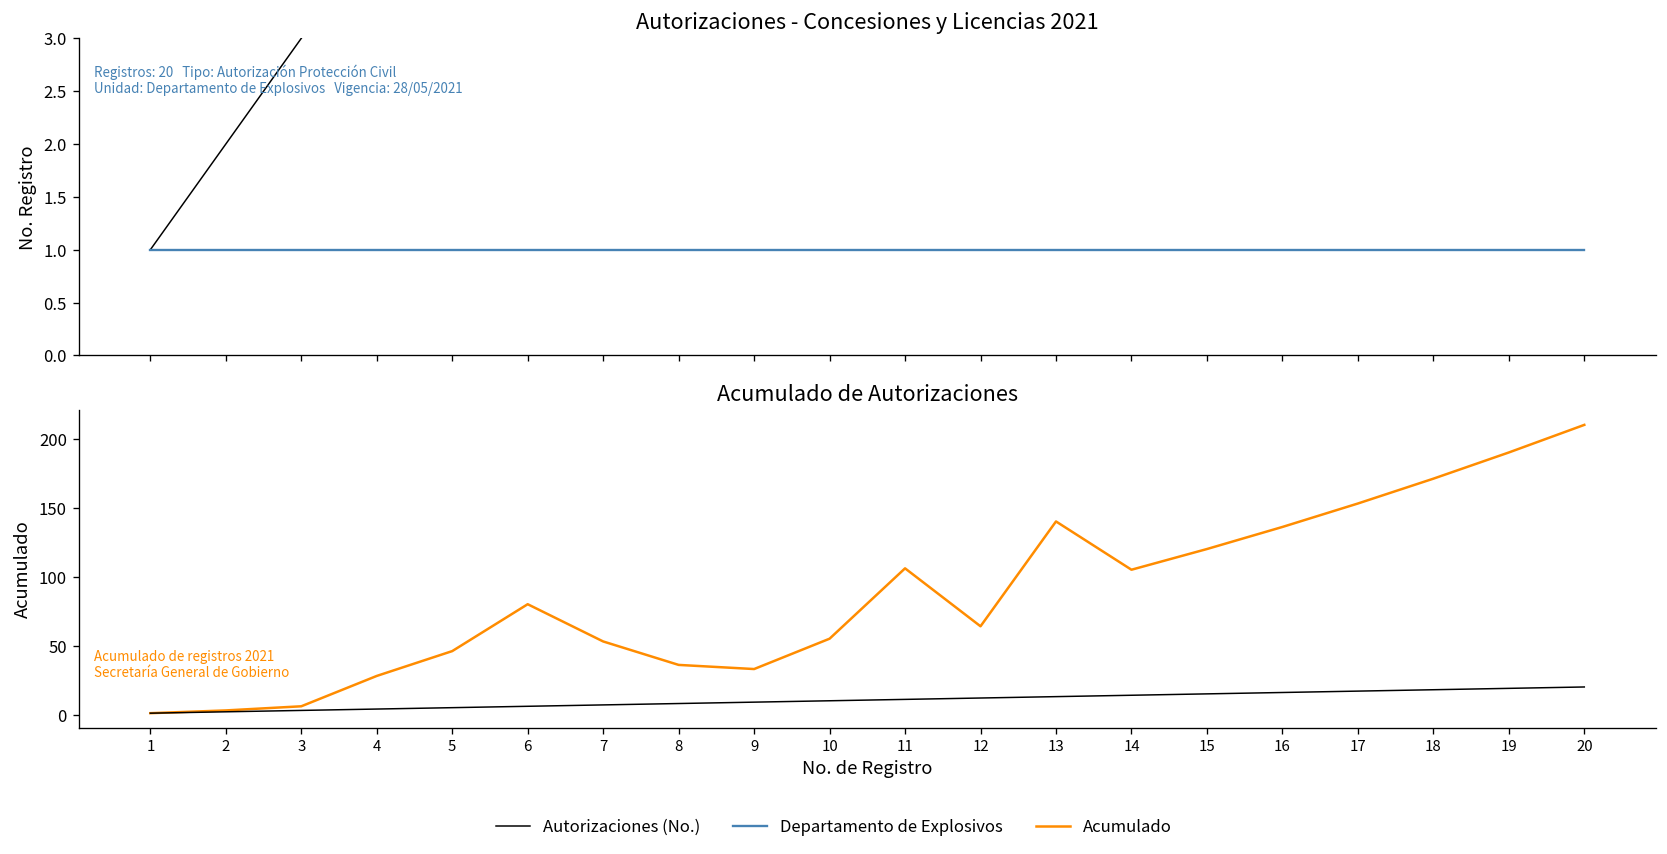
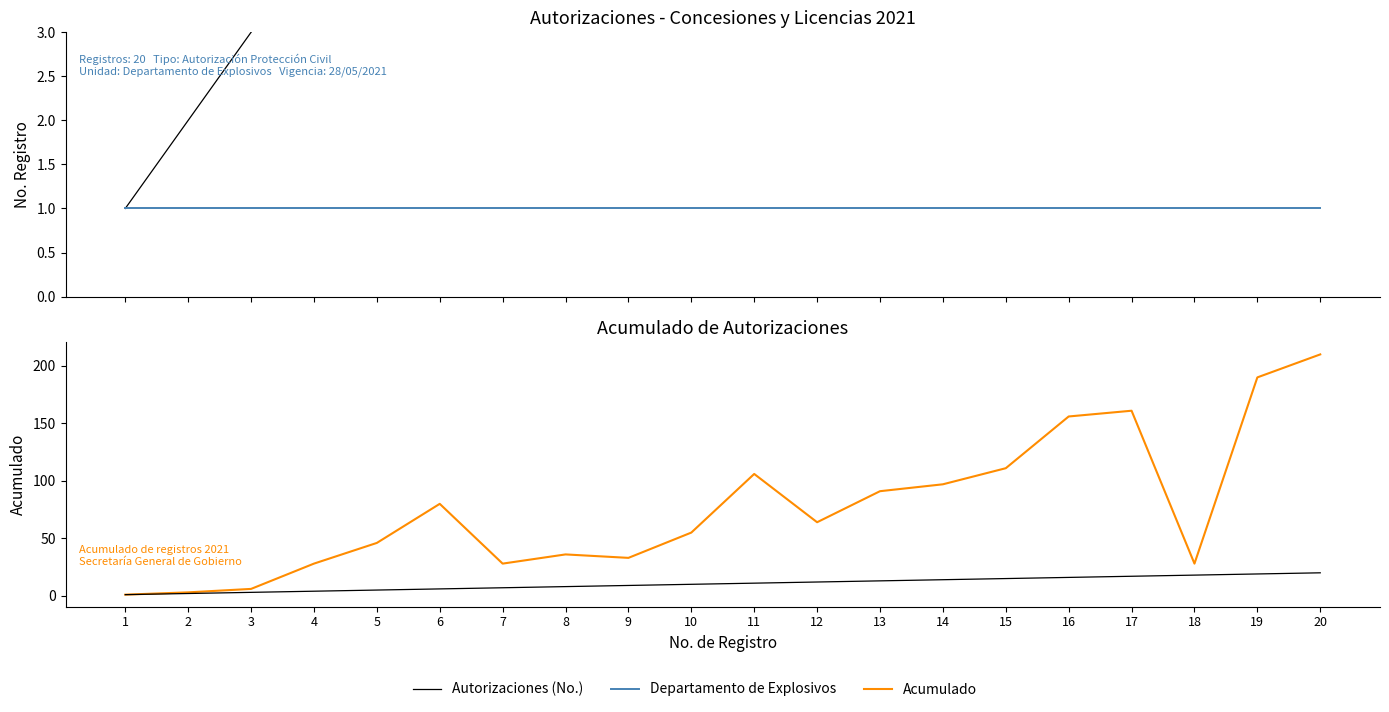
  {
    "Acumulado de Autorizaciones": {
      "Acumulado": {
        "4": 28,
        "5": 46,
        "6": 80,
-       "7": 53,
+       "7": 28,
        "8": 36,
        "9": 33,
        "10": 55,
        "11": 106,
        "12": 64,
-       "13": 140,
-       "14": 105,
-       "15": 120,
-       "16": 136,
-       "17": 153,
-       "18": 171,
+       "13": 91,
+       "14": 97,
+       "15": 111,
+       "16": 156,
+       "17": 161,
+       "18": 28,
        "19": 190,
        "20": 210
      },
      "Autorizaciones (No.)": {
        "3": 3,
        "4": 4,
        "5": 5,
        "6": 6,
        "7": 7,
        "8": 8,
        "9": 9,
        "10": 10,
        "11": 11,
        "12": 12,
        "13": 13,
        "14": 14,
        "15": 15,
        "16": 16,
        "17": 17,
        "18": 18,
        "19": 19,
        "20": 20
      }
    }
  }
